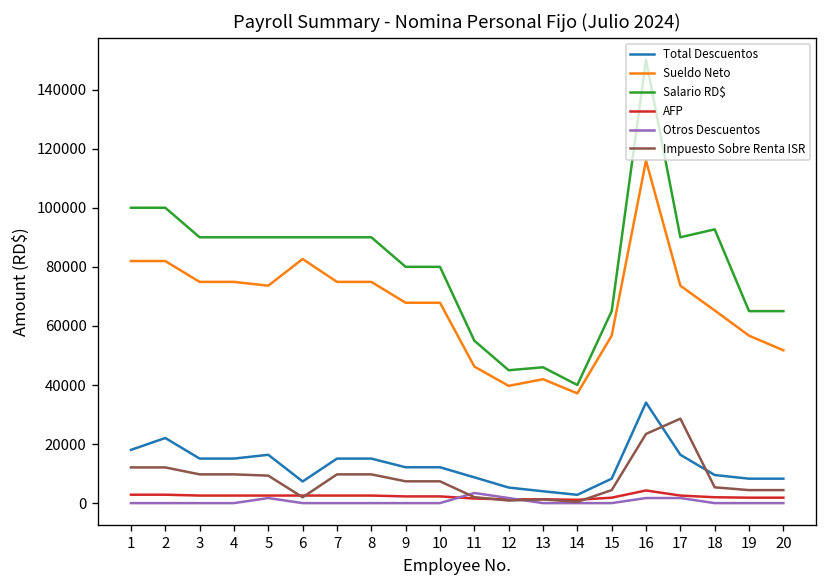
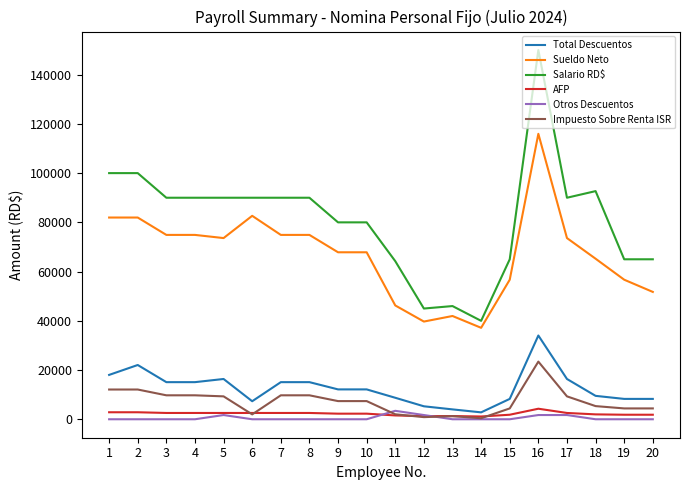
  {
    "Total Descuentos": {
      "1": 18000,
      "2": 22000,
      "3": 15000,
      "4": 15000,
      "5": 16000,
      "6": 7000,
      "7": 15000,
      "8": 15000,
      "9": 12000,
      "10": 12000,
      "11": 9000,
      "12": 5000,
      "13": 4000,
      "14": 3000,
      "15": 8000,
      "16": 34000,
      "17": 16000,
      "18": 10000,
      "19": 8000,
      "20": 8000
    },
    "Sueldo Neto": {
      "1": 82000,
      "2": 82000,
      "3": 75000,
      "4": 75000,
      "5": 74000,
      "6": 83000,
      "7": 75000,
      "8": 75000,
      "9": 68000,
      "10": 68000,
      "11": 46000,
      "12": 40000,
      "13": 42000,
      "14": 37000,
      "15": 57000,
      "16": 116000,
      "17": 74000,
      "18": 65000,
      "19": 57000,
      "20": 52000
    },
    "Salario RD$": {
      "1": 100000,
      "2": 100000,
      "3": 90000,
      "4": 90000,
      "5": 90000,
      "6": 90000,
      "7": 90000,
      "8": 90000,
      "9": 80000,
      "10": 80000,
-     "11": 55000,
+     "11": 64000,
      "12": 45000,
      "13": 46000,
      "14": 40000,
      "15": 65000,
      "17": 90000,
      "18": 93000,
      "19": 65000,
      "20": 65000
    },
    "AFP": {
      "1": 3000,
      "2": 3000,
      "3": 3000,
      "4": 3000,
      "7": 3000,
      "8": 3000,
      "9": 2000,
      "10": 2000,
      "15": 2000,
      "16": 4000,
      "18": 2000,
      "19": 2000,
      "20": 2000
    },
    "Otros Descuentos": {
      "1": 0,
      "2": 0,
      "3": 0,
      "4": 0,
      "6": 0,
      "7": 0,
      "8": 0,
      "9": 0,
      "10": 0,
      "11": 3000,
      "13": 0,
      "15": 0,
      "16": 2000,
      "18": 0,
      "19": 0,
      "20": 0
    },
    "Impuesto Sobre Renta ISR": {
      "1": 12000,
      "2": 12000,
      "3": 10000,
      "4": 10000,
      "5": 9000,
      "7": 10000,
      "8": 10000,
      "9": 7000,
      "10": 7000,
      "15": 4000,
      "16": 23000,
-     "17": 29000,
+     "17": 9000,
      "18": 5000,
      "19": 4000,
      "20": 4000
    }
  }
